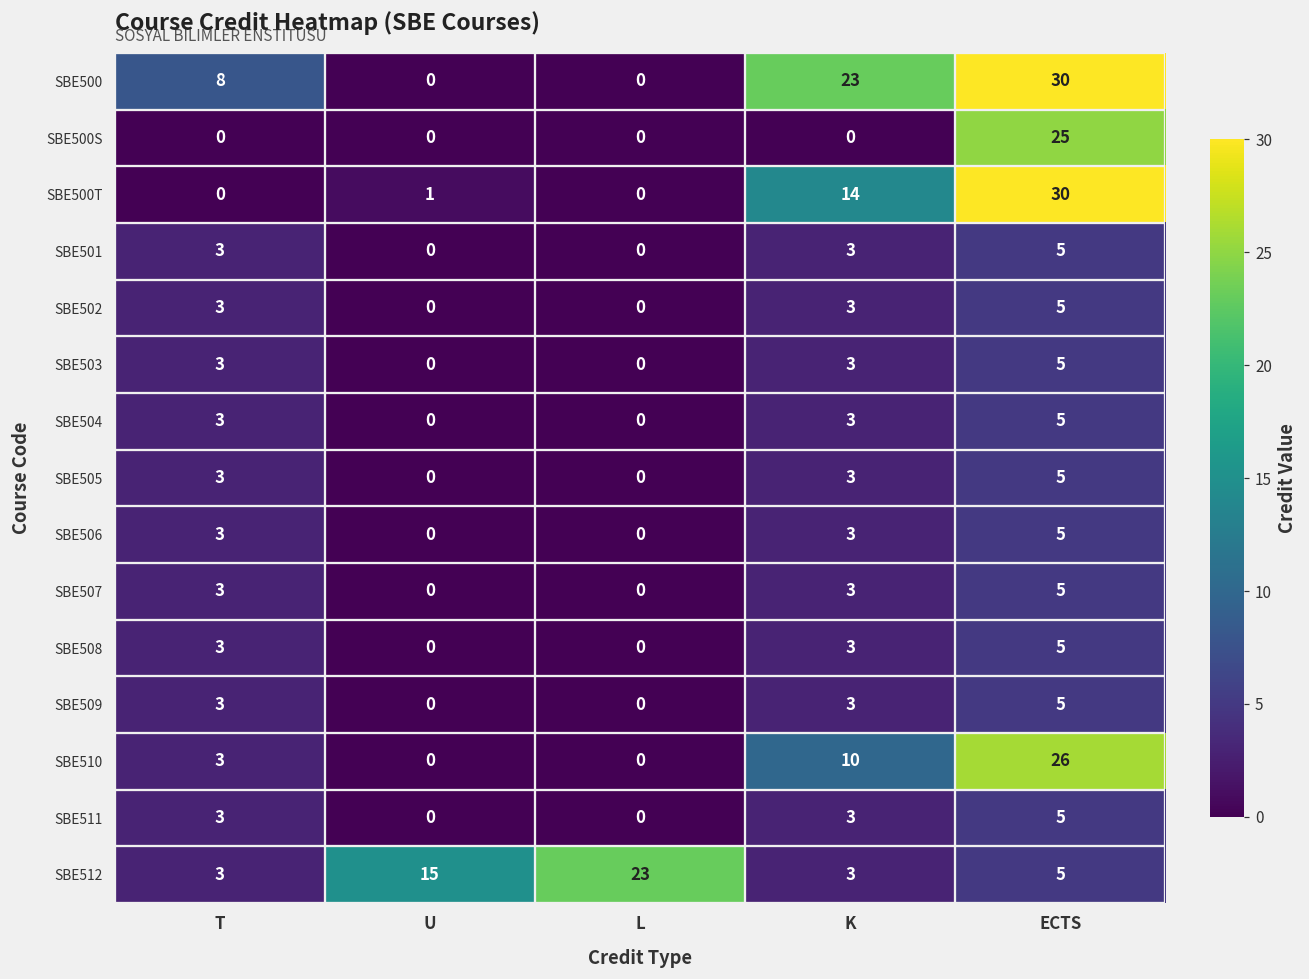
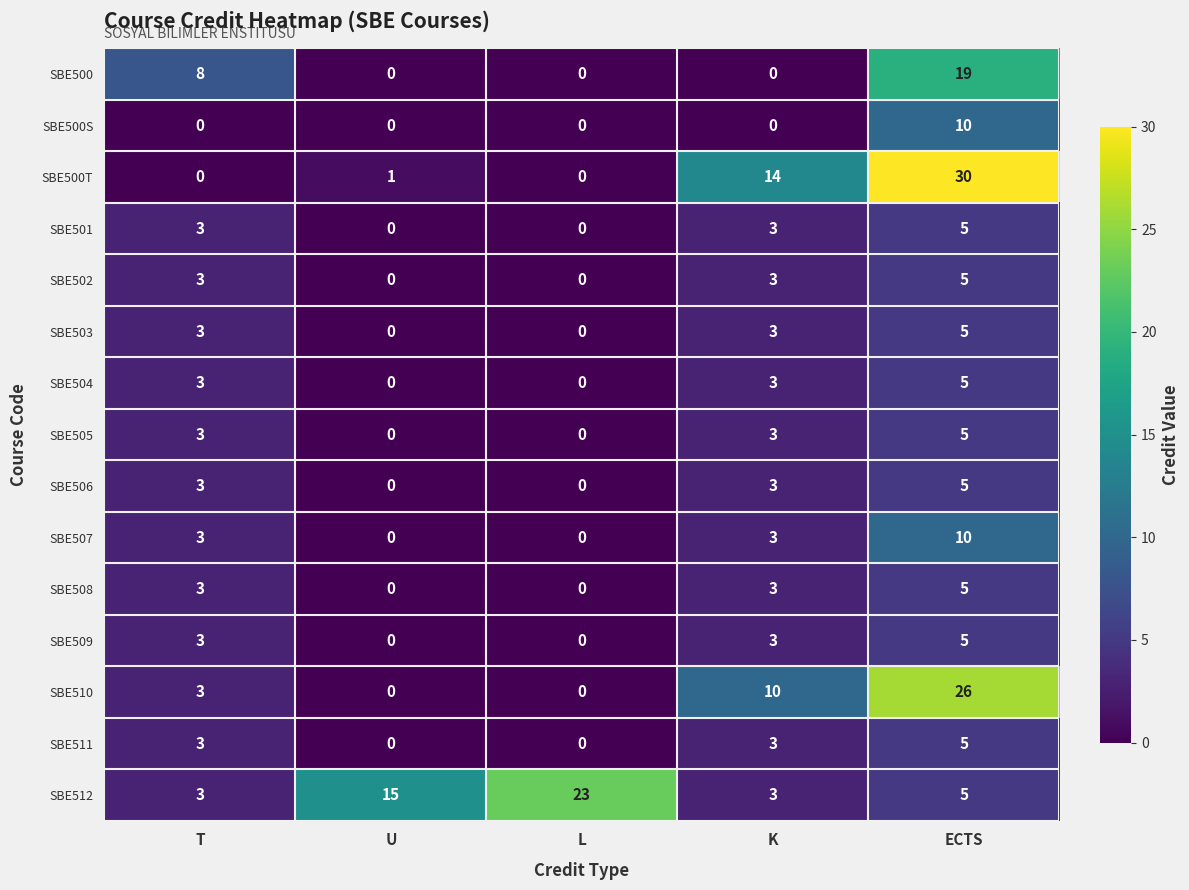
  {
    "SBE500": {
      "T": 8,
      "U": 0,
      "L": 0,
-     "K": 23,
-     "ECTS": 30
+     "K": 0,
+     "ECTS": 19
    },
    "SBE500S": {
      "T": 0,
      "U": 0,
      "L": 0,
      "K": 0,
-     "ECTS": 25
+     "ECTS": 10
    },
    "SBE500T": {
      "T": 0,
      "U": 1,
      "L": 0,
      "K": 14,
      "ECTS": 30
    },
    "SBE501": {
      "T": 3,
      "U": 0,
      "L": 0,
      "K": 3,
      "ECTS": 5
    },
    "SBE502": {
      "T": 3,
      "U": 0,
      "L": 0,
      "K": 3,
      "ECTS": 5
    },
    "SBE503": {
      "T": 3,
      "U": 0,
      "L": 0,
      "K": 3,
      "ECTS": 5
    },
    "SBE504": {
      "T": 3,
      "U": 0,
      "L": 0,
      "K": 3,
      "ECTS": 5
    },
    "SBE505": {
      "T": 3,
      "U": 0,
      "L": 0,
      "K": 3,
      "ECTS": 5
    },
    "SBE506": {
      "T": 3,
      "U": 0,
      "L": 0,
      "K": 3,
      "ECTS": 5
    },
    "SBE507": {
      "T": 3,
      "U": 0,
      "L": 0,
      "K": 3,
-     "ECTS": 5
+     "ECTS": 10
    },
    "SBE508": {
      "T": 3,
      "U": 0,
      "L": 0,
      "K": 3,
      "ECTS": 5
    },
    "SBE509": {
      "T": 3,
      "U": 0,
      "L": 0,
      "K": 3,
      "ECTS": 5
    },
    "SBE510": {
      "T": 3,
      "U": 0,
      "L": 0,
      "K": 10,
      "ECTS": 26
    },
    "SBE511": {
      "T": 3,
      "U": 0,
      "L": 0,
      "K": 3,
      "ECTS": 5
    },
    "SBE512": {
      "T": 3,
      "U": 15,
      "L": 23,
      "K": 3,
      "ECTS": 5
    }
  }
